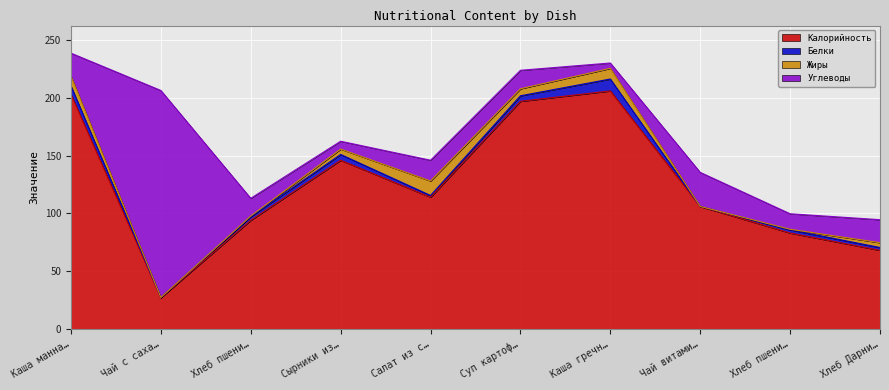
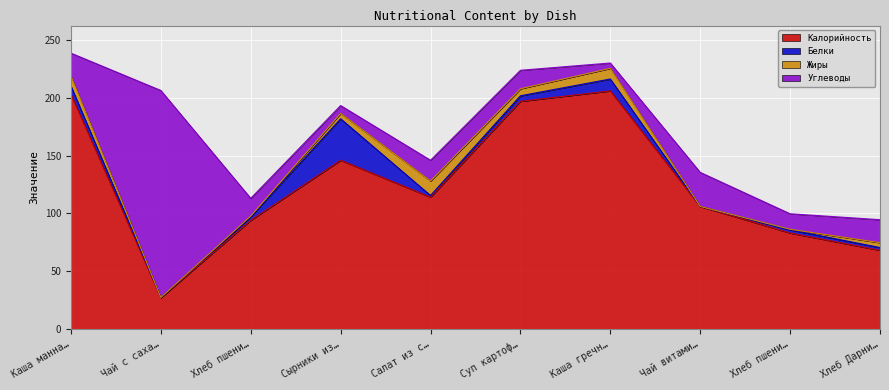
  {
    "Калорийность": {
      "Каша манна…": 203,
      "Сырники из…": 146,
      "Суп картоф…": 197,
      "Каша гречн…": 206,
      "Хлеб Дарни…": 68
    },
    "Белки": {
      "Каша манна…": 7,
-     "Сырники из…": 5,
+     "Сырники из…": 36,
      "Суп картоф…": 5,
      "Каша гречн…": 10,
      "Хлеб Дарни…": 2
    },
    "Жиры": {
      "Каша манна…": 9,
      "Сырники из…": 5,
      "Салат из с…": 13,
      "Суп картоф…": 6,
      "Каша гречн…": 9,
      "Хлеб Дарни…": 4
    },
    "Углеводы": {
      "Каша манна…": 20,
      "Чай с саха…": 179,
      "Сырники из…": 7,
      "Салат из с…": 18,
      "Суп картоф…": 16,
      "Каша гречн…": 5,
      "Чай витами…": 30,
      "Хлеб Дарни…": 20
    }
  }
